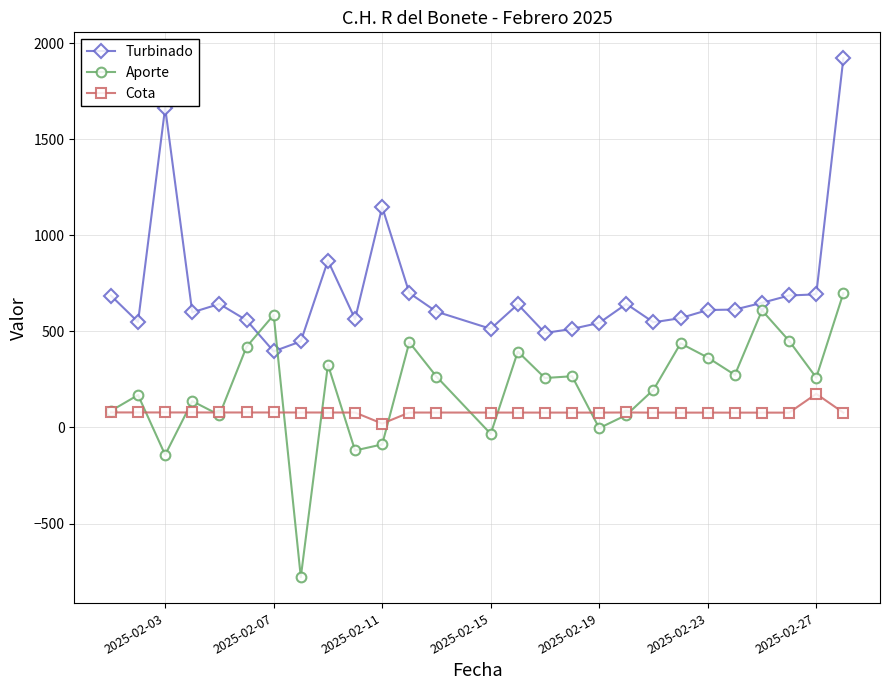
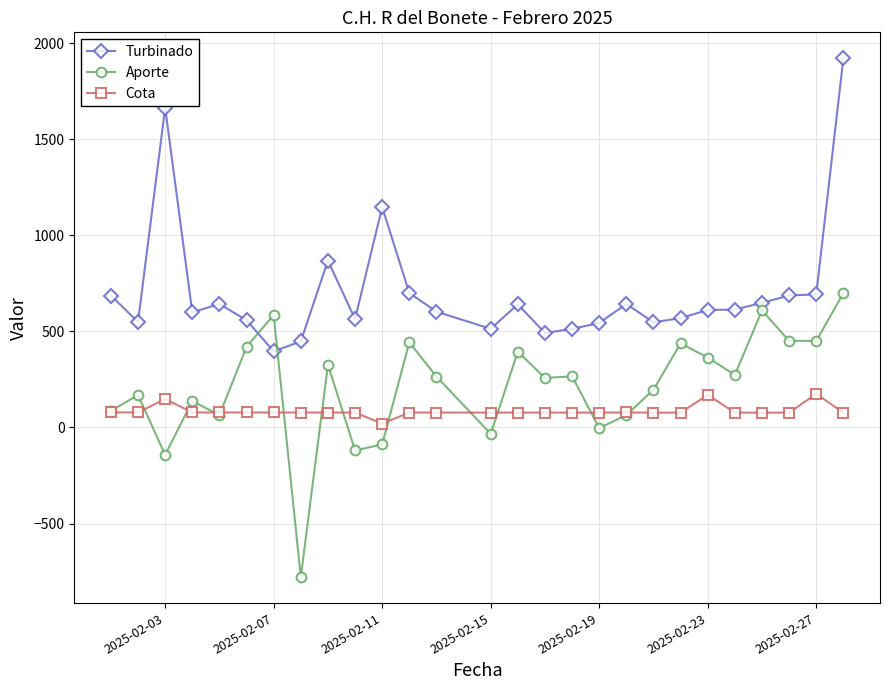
  {
    "Turbinado": {
      "2025-02-03": 1660,
      "2025-02-07": 400,
      "2025-02-11": 1150,
      "2025-02-15": 510,
      "2025-02-19": 540,
      "2025-02-23": 610,
      "2025-02-27": 690
    },
    "Aporte": {
      "2025-02-03": -140,
      "2025-02-07": 590,
      "2025-02-11": -90,
      "2025-02-15": -30,
      "2025-02-19": 0,
      "2025-02-23": 360,
-     "2025-02-27": 260
+     "2025-02-27": 450
    },
    "Cota": {
-     "2025-02-03": 80,
+     "2025-02-03": 150,
      "2025-02-07": 80,
      "2025-02-11": 20,
      "2025-02-15": 80,
      "2025-02-19": 80,
-     "2025-02-23": 80,
+     "2025-02-23": 170,
      "2025-02-27": 170
    }
  }
